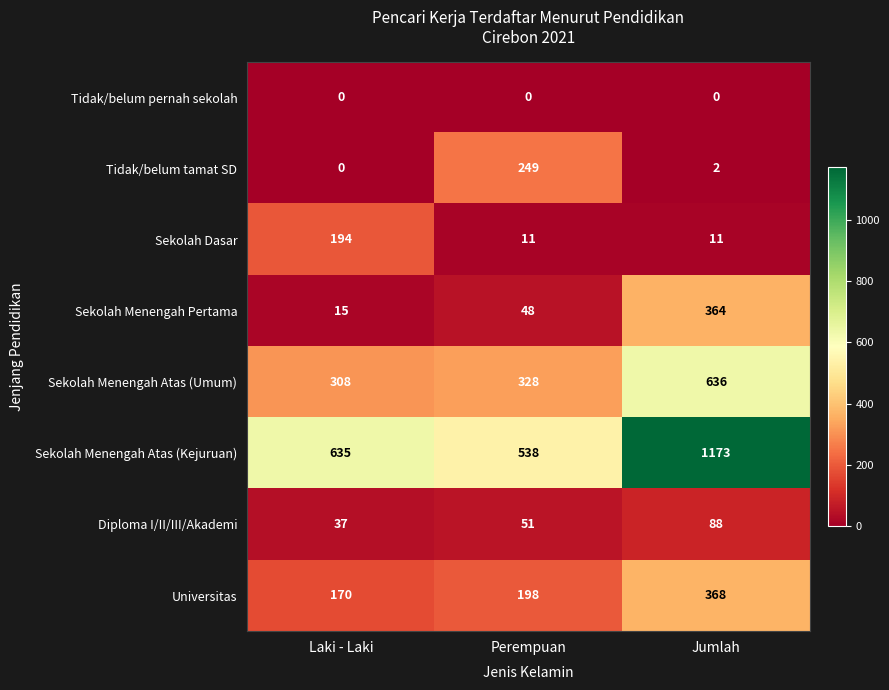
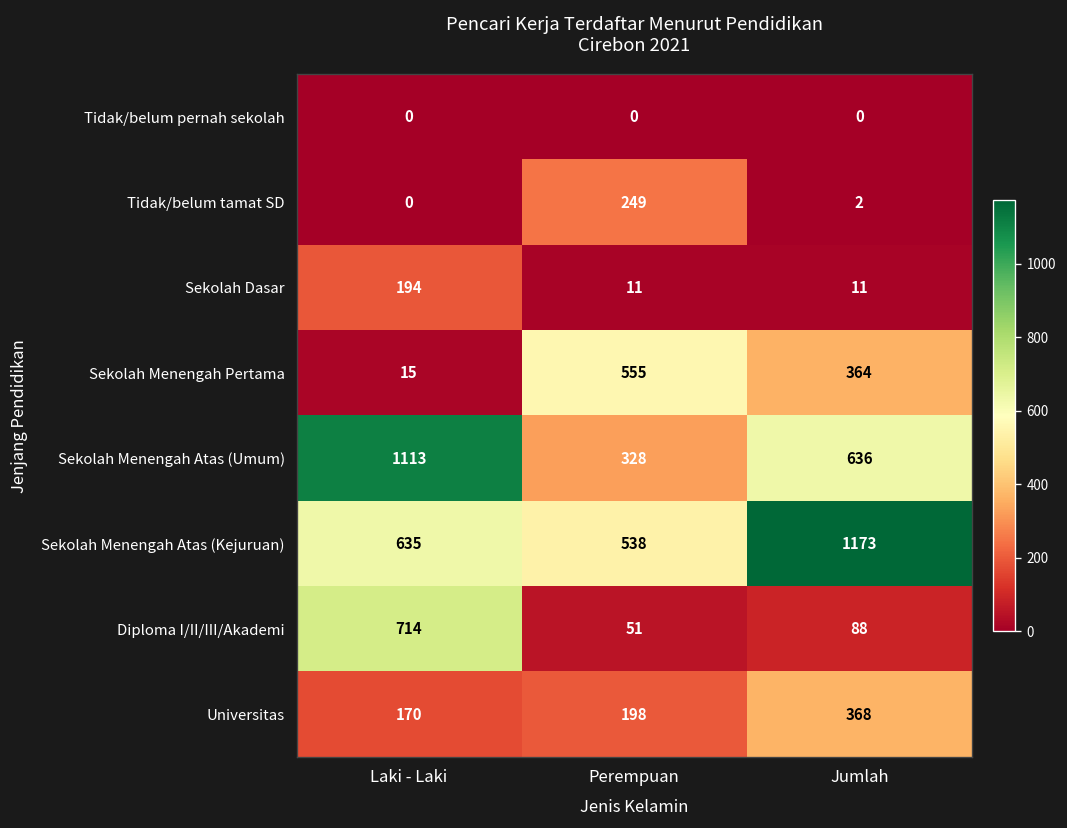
  {
    "Tidak/belum pernah sekolah": {
      "Laki - Laki": 0,
      "Perempuan": 0,
      "Jumlah": 0
    },
    "Tidak/belum tamat SD": {
      "Laki - Laki": 0,
      "Perempuan": 249,
      "Jumlah": 2
    },
    "Sekolah Dasar": {
      "Laki - Laki": 194,
      "Perempuan": 11,
      "Jumlah": 11
    },
    "Sekolah Menengah Pertama": {
      "Laki - Laki": 15,
-     "Perempuan": 48,
+     "Perempuan": 555,
      "Jumlah": 364
    },
    "Sekolah Menengah Atas (Umum)": {
-     "Laki - Laki": 308,
+     "Laki - Laki": 1113,
      "Perempuan": 328,
      "Jumlah": 636
    },
    "Sekolah Menengah Atas (Kejuruan)": {
      "Laki - Laki": 635,
      "Perempuan": 538,
      "Jumlah": 1173
    },
    "Diploma I/II/III/Akademi": {
-     "Laki - Laki": 37,
+     "Laki - Laki": 714,
      "Perempuan": 51,
      "Jumlah": 88
    },
    "Universitas": {
      "Laki - Laki": 170,
      "Perempuan": 198,
      "Jumlah": 368
    }
  }
